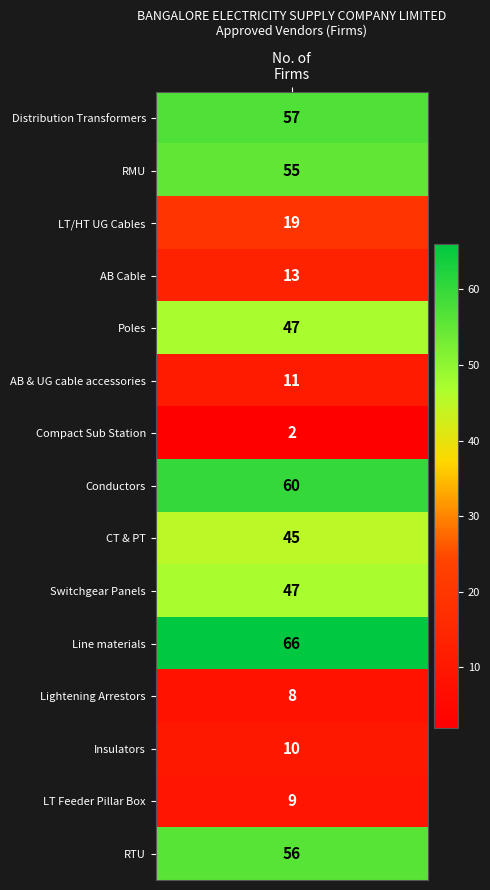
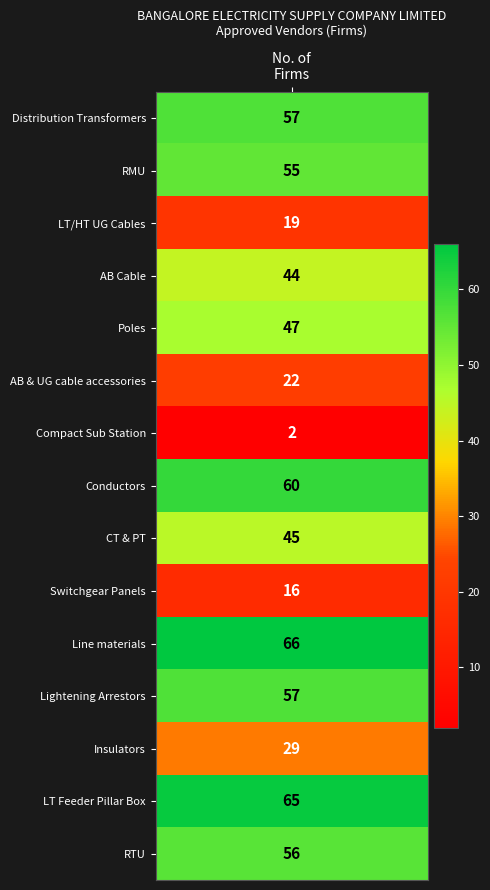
  {
    "Distribution Transformers": {
      "No. of Firms": 57
    },
    "RMU": {
      "No. of Firms": 55
    },
    "LT/HT UG Cables": {
      "No. of Firms": 19
    },
    "AB Cable": {
-     "No. of Firms": 13
+     "No. of Firms": 44
    },
    "Poles": {
      "No. of Firms": 47
    },
    "AB & UG cable accessories": {
-     "No. of Firms": 11
+     "No. of Firms": 22
    },
    "Compact Sub Station": {
      "No. of Firms": 2
    },
    "Conductors": {
      "No. of Firms": 60
    },
    "CT & PT": {
      "No. of Firms": 45
    },
    "Switchgear Panels": {
-     "No. of Firms": 47
+     "No. of Firms": 16
    },
    "Line materials": {
      "No. of Firms": 66
    },
    "Lightening Arrestors": {
-     "No. of Firms": 8
+     "No. of Firms": 57
    },
    "Insulators": {
-     "No. of Firms": 10
+     "No. of Firms": 29
    },
    "LT Feeder Pillar Box": {
-     "No. of Firms": 9
+     "No. of Firms": 65
    },
    "RTU": {
      "No. of Firms": 56
    }
  }
